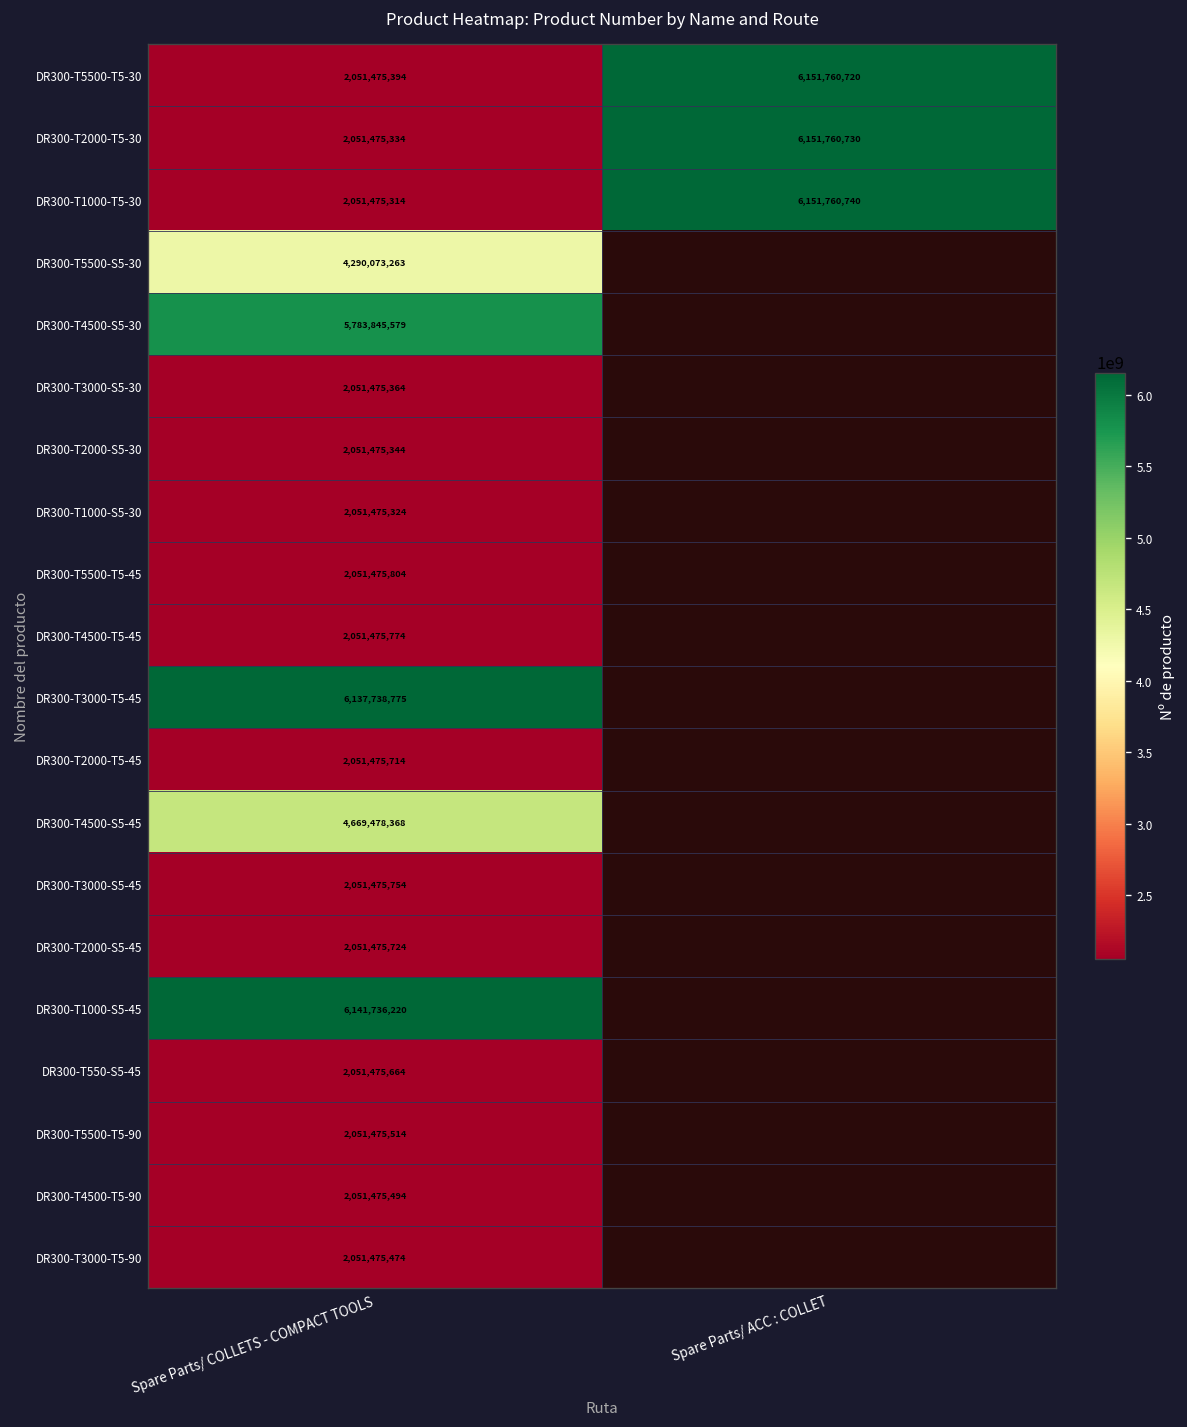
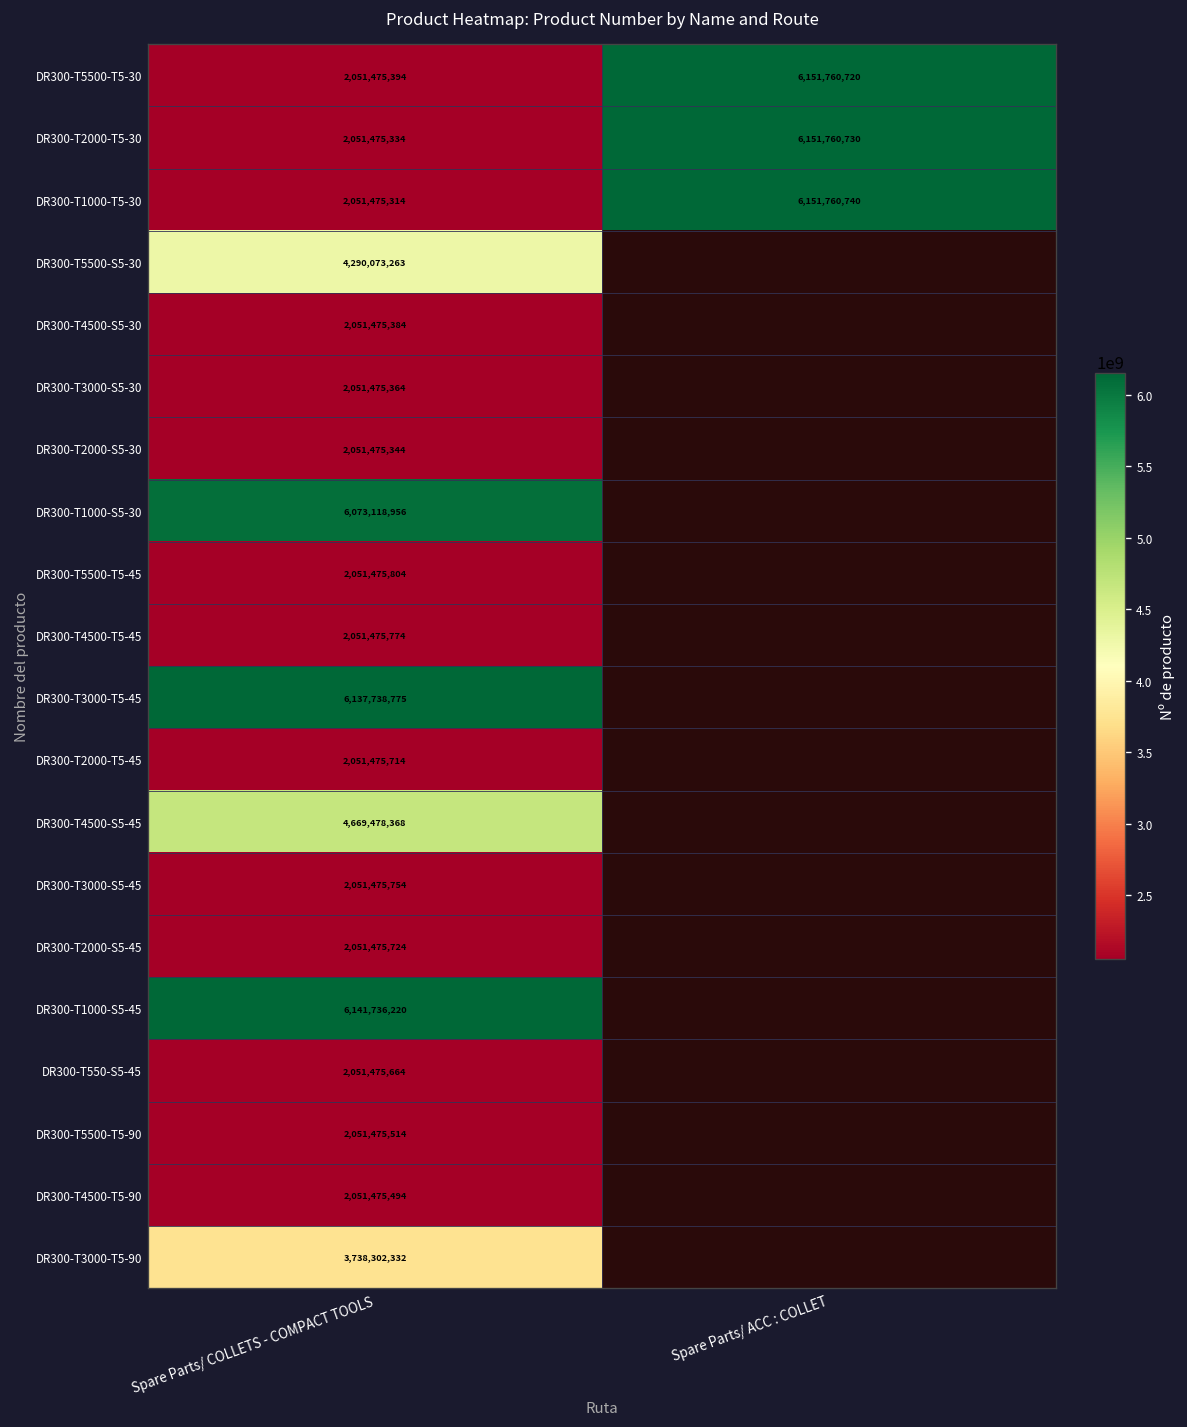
  {
    "DR300-T5500-T5-30": {
      "Spare Parts/ COLLETS - COMPACT TOOLS": "2,051,475,394",
      "Spare Parts/ ACC : COLLET": "6,151,760,720"
    },
    "DR300-T2000-T5-30": {
      "Spare Parts/ COLLETS - COMPACT TOOLS": "2,051,475,334",
      "Spare Parts/ ACC : COLLET": "6,151,760,730"
    },
    "DR300-T1000-T5-30": {
      "Spare Parts/ COLLETS - COMPACT TOOLS": "2,051,475,314",
      "Spare Parts/ ACC : COLLET": "6,151,760,740"
    },
    "DR300-T5500-S5-30": {
      "Spare Parts/ COLLETS - COMPACT TOOLS": "4,290,073,263"
    },
    "DR300-T4500-S5-30": {
-     "Spare Parts/ COLLETS - COMPACT TOOLS": "5,783,845,579"
+     "Spare Parts/ COLLETS - COMPACT TOOLS": "2,051,475,384"
    },
    "DR300-T3000-S5-30": {
      "Spare Parts/ COLLETS - COMPACT TOOLS": "2,051,475,364"
    },
    "DR300-T2000-S5-30": {
      "Spare Parts/ COLLETS - COMPACT TOOLS": "2,051,475,344"
    },
    "DR300-T1000-S5-30": {
-     "Spare Parts/ COLLETS - COMPACT TOOLS": "2,051,475,324"
+     "Spare Parts/ COLLETS - COMPACT TOOLS": "6,073,118,956"
    },
    "DR300-T5500-T5-45": {
      "Spare Parts/ COLLETS - COMPACT TOOLS": "2,051,475,804"
    },
    "DR300-T4500-T5-45": {
      "Spare Parts/ COLLETS - COMPACT TOOLS": "2,051,475,774"
    },
    "DR300-T3000-T5-45": {
      "Spare Parts/ COLLETS - COMPACT TOOLS": "6,137,738,775"
    },
    "DR300-T2000-T5-45": {
      "Spare Parts/ COLLETS - COMPACT TOOLS": "2,051,475,714"
    },
    "DR300-T4500-S5-45": {
      "Spare Parts/ COLLETS - COMPACT TOOLS": "4,669,478,368"
    },
    "DR300-T3000-S5-45": {
      "Spare Parts/ COLLETS - COMPACT TOOLS": "2,051,475,754"
    },
    "DR300-T2000-S5-45": {
      "Spare Parts/ COLLETS - COMPACT TOOLS": "2,051,475,724"
    },
    "DR300-T1000-S5-45": {
      "Spare Parts/ COLLETS - COMPACT TOOLS": "6,141,736,220"
    },
    "DR300-T550-S5-45": {
      "Spare Parts/ COLLETS - COMPACT TOOLS": "2,051,475,664"
    },
    "DR300-T5500-T5-90": {
      "Spare Parts/ COLLETS - COMPACT TOOLS": "2,051,475,514"
    },
    "DR300-T4500-T5-90": {
      "Spare Parts/ COLLETS - COMPACT TOOLS": "2,051,475,494"
    },
    "DR300-T3000-T5-90": {
-     "Spare Parts/ COLLETS - COMPACT TOOLS": "2,051,475,474"
+     "Spare Parts/ COLLETS - COMPACT TOOLS": "3,738,302,332"
    }
  }
